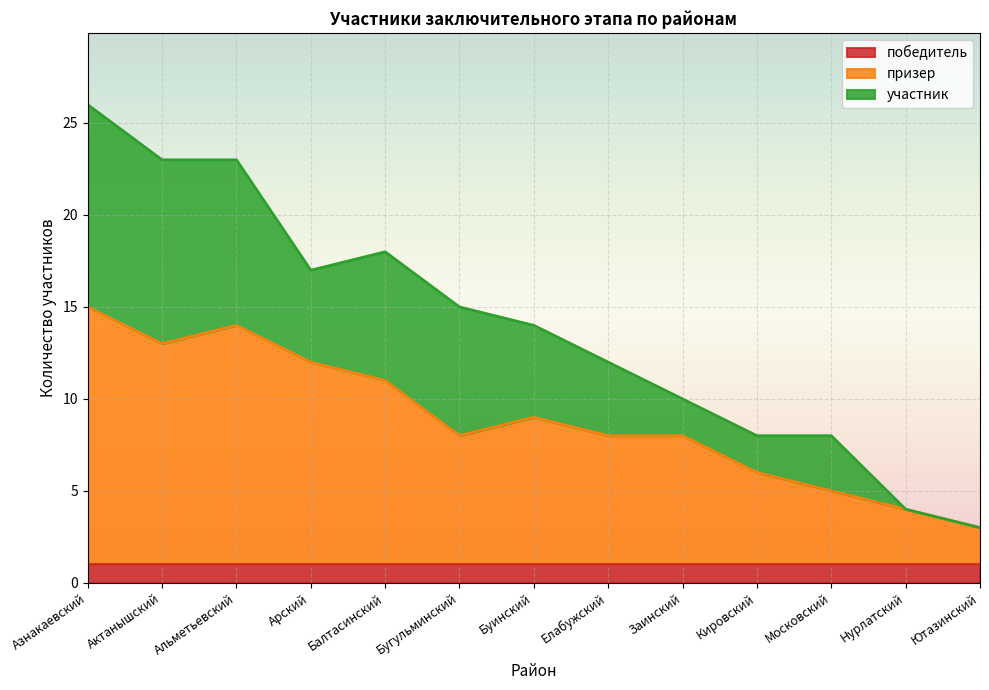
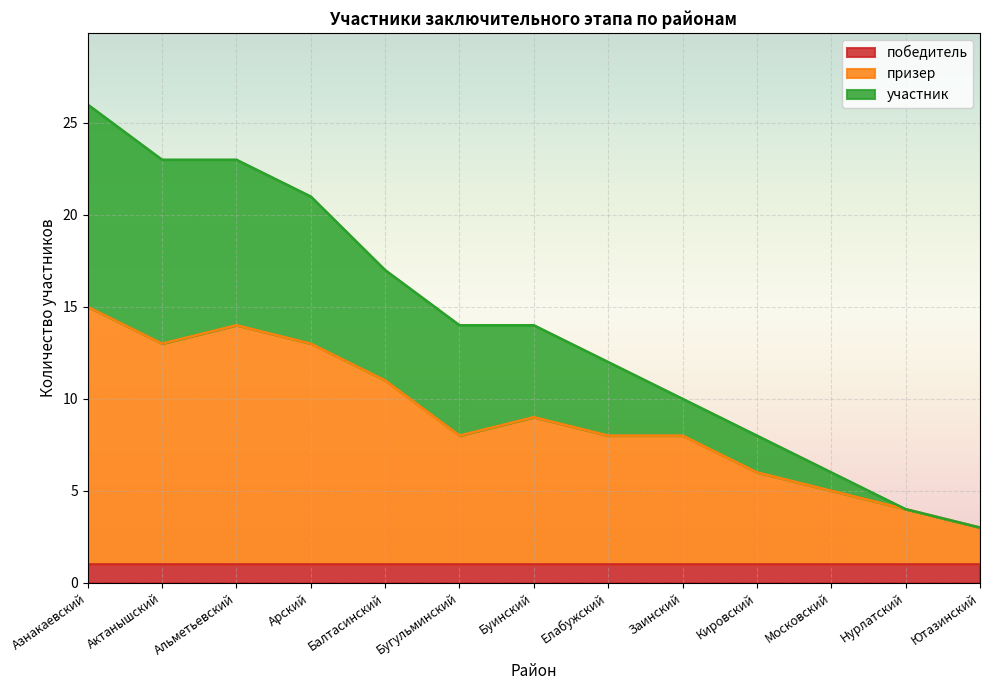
  {
    "победитель": {
      "Азнакаевский": 1.0,
      "Актанышский": 1.0,
      "Альметьевский": 1.0,
      "Арский": 1.0,
      "Балтасинский": 1.0,
      "Бугульминский": 1.0,
      "Буинский": 1.0,
      "Елабужский": 1.0,
      "Заинский": 1.0,
      "Кировский": 1.0,
      "Московский": 1.0,
      "Нурлатский": 1.0,
      "Ютазинский": 1.0
    },
    "призер": {
-     "Арский": 12.0
+     "Арский": 13.0
    },
    "участник": {
-     "Арский": 5,
-     "Балтасинский": 7,
-     "Бугульминский": 7,
-     "Московский": 3
+     "Арский": 8,
+     "Балтасинский": 6,
+     "Бугульминский": 6,
+     "Московский": 1
    }
  }
